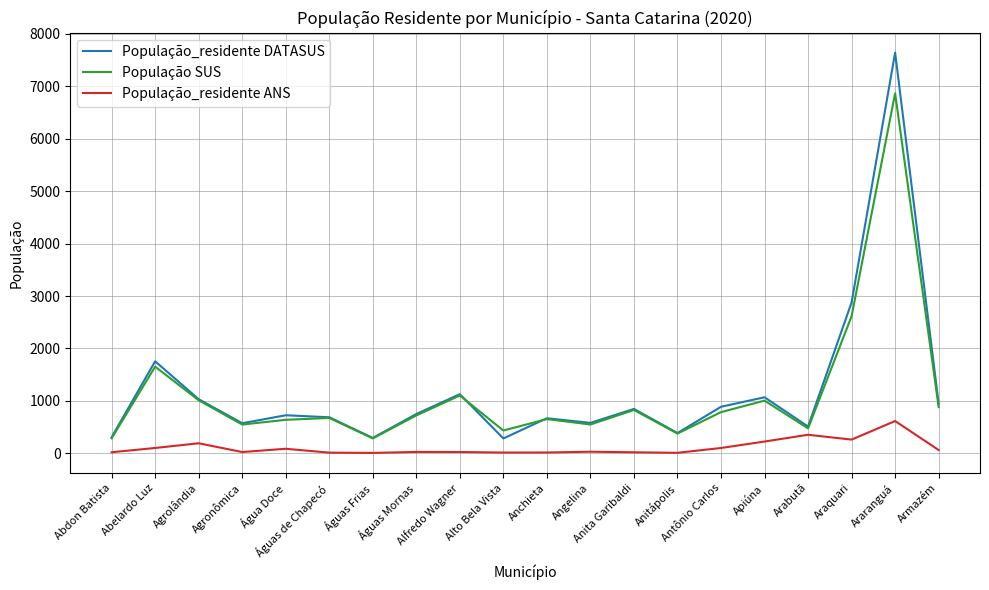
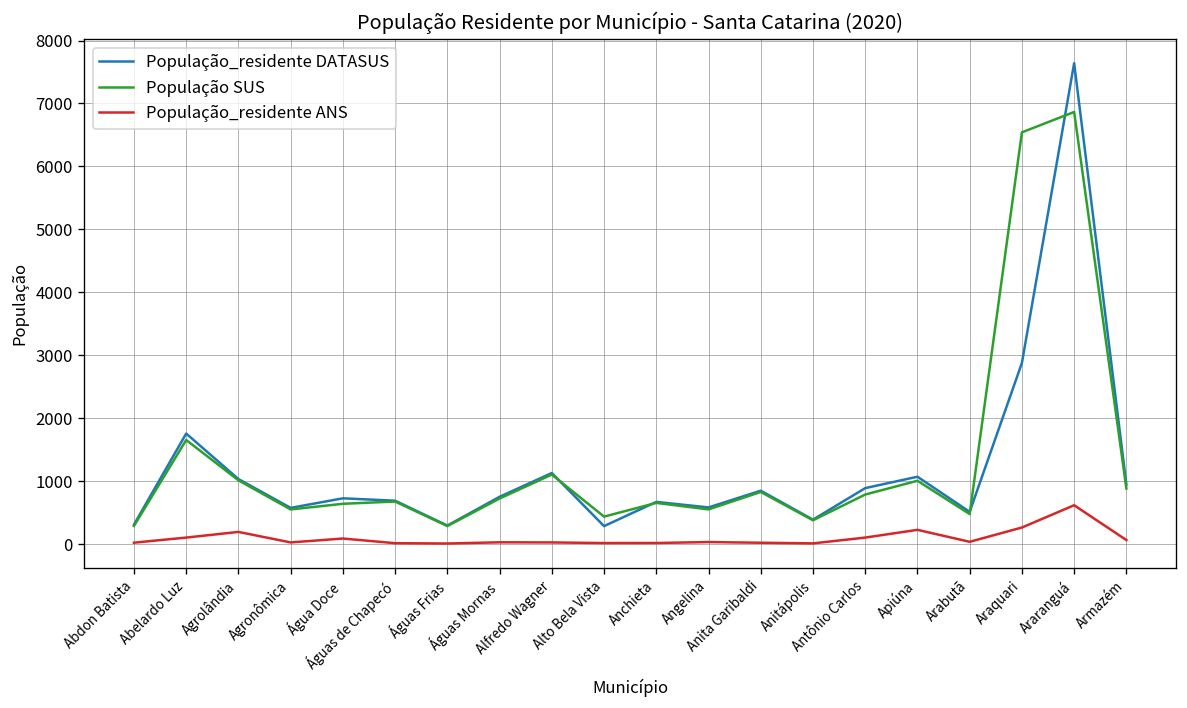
  {
    "População_residente DATASUS": {
      "Abelardo Luz": 1800,
      "Água Doce": 700,
      "Alto Bela Vista": 300,
      "Antônio Carlos": 900,
      "Apiúna": 1100,
      "Araquari": 2900,
      "Araranguá": 7600,
      "Armazém": 900
    },
    "População SUS": {
      "Abelardo Luz": 1700,
      "Água Doce": 600,
      "Alto Bela Vista": 400,
      "Antônio Carlos": 800,
      "Apiúna": 1000,
-     "Araquari": 2600,
+     "Araquari": 6500,
      "Araranguá": 6900,
      "Armazém": 900
    },
    "População_residente ANS": {
      "Abdon Batista": 0,
      "Abelardo Luz": 100,
      "Agrolândia": 200,
      "Agronômica": 0,
      "Água Doce": 100,
      "Águas de Chapecó": 0,
      "Águas Frias": 0,
      "Águas Mornas": 0,
      "Alfredo Wagner": 0,
      "Alto Bela Vista": 0,
      "Anchieta": 0,
      "Angelina": 0,
      "Anita Garibaldi": 0,
      "Anitápolis": 0,
      "Antônio Carlos": 100,
      "Apiúna": 200,
-     "Arabutã": 400,
+     "Arabutã": 0,
      "Araquari": 300,
      "Araranguá": 600,
      "Armazém": 100
    }
  }
